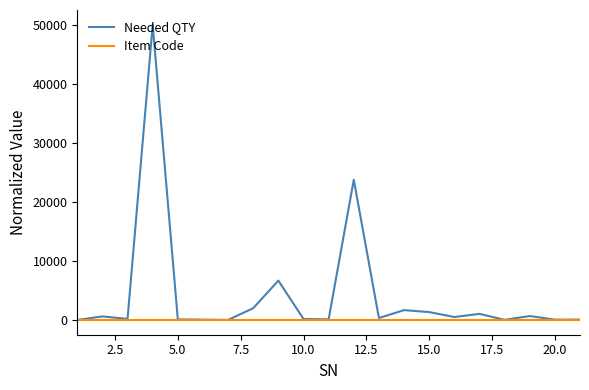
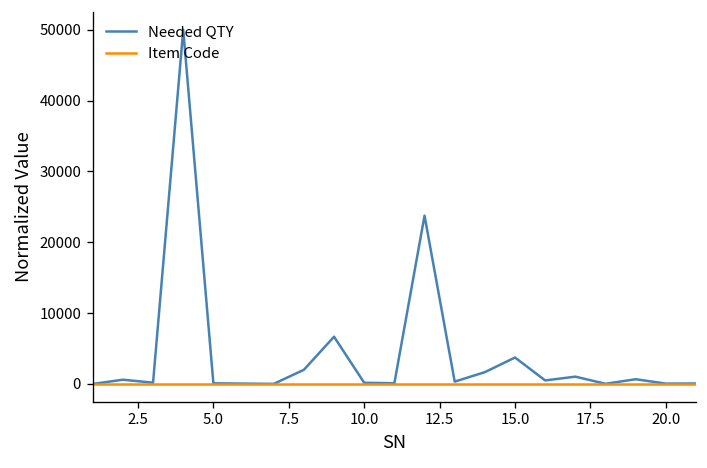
  {
    "Needed QTY": {
-     "15.0": 1000
+     "15.0": 4000
    },
    "Item Code": {
      "15.0": 0
    }
  }
